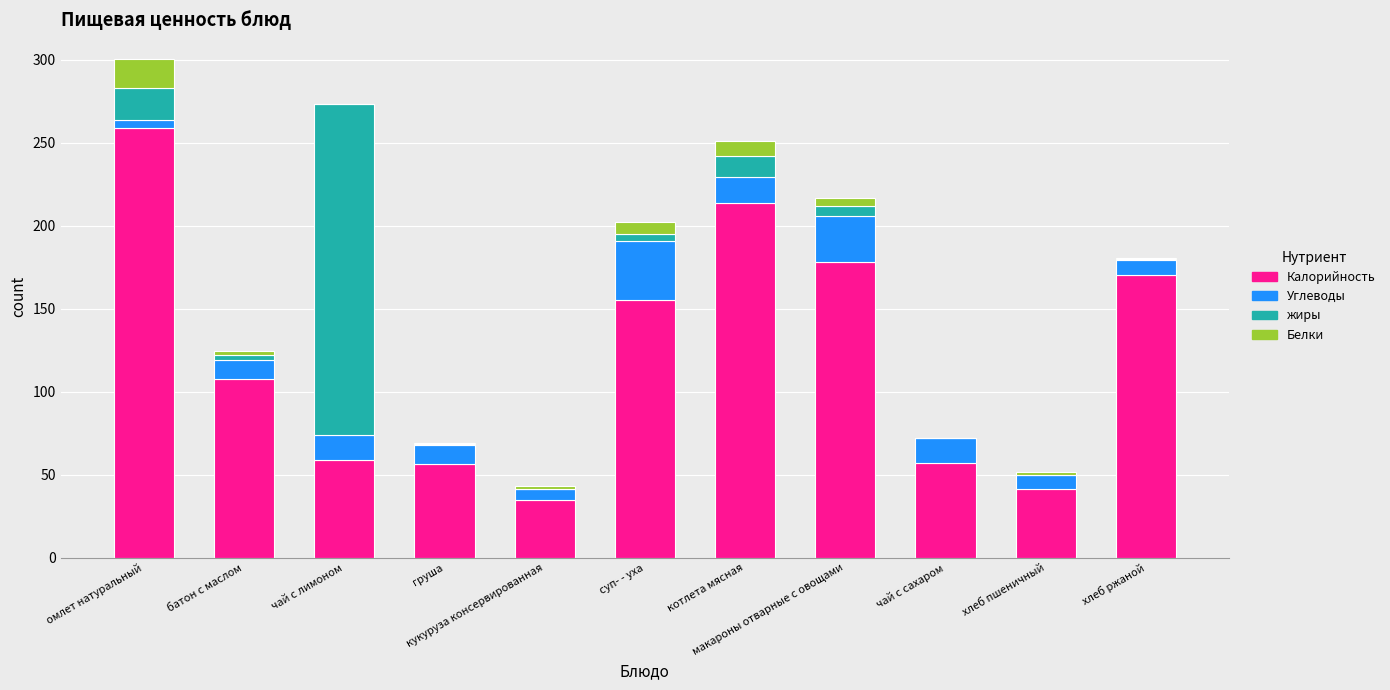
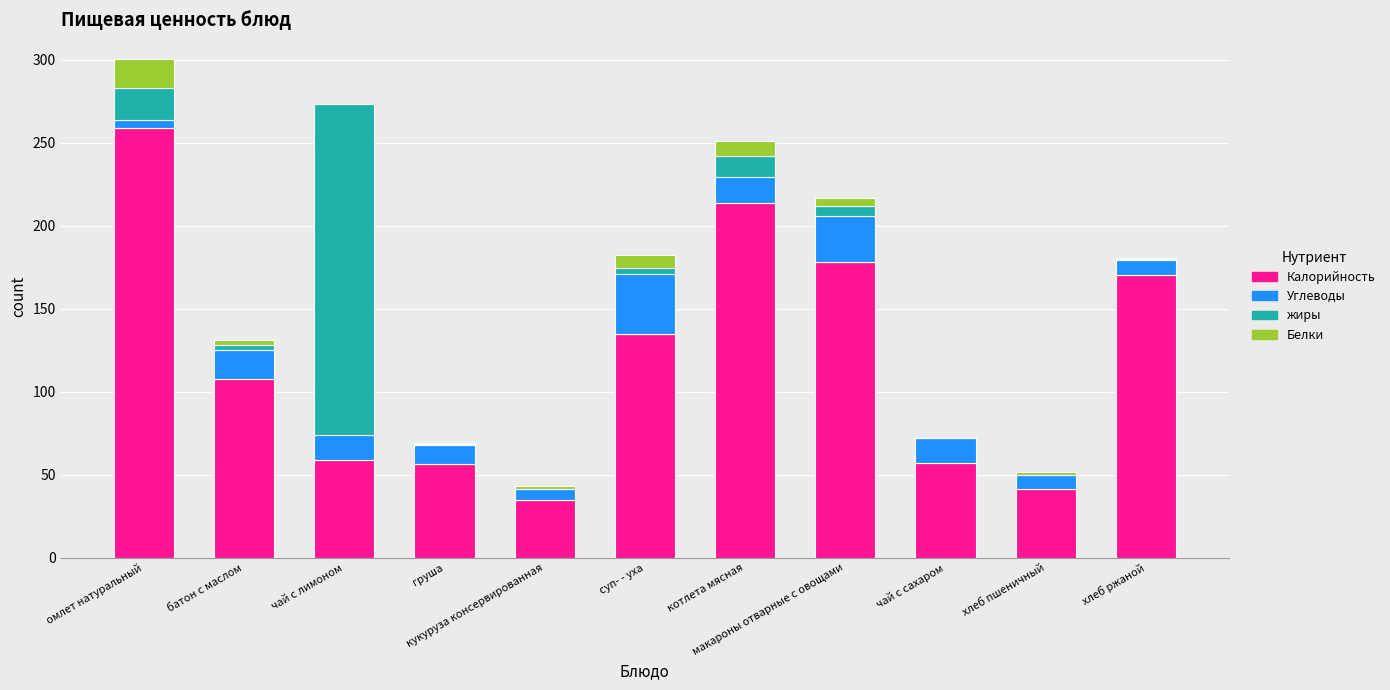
  {
    "Калорийность": {
      "омлет натуральный": 259,
      "батон с маслом": 108,
      "чай с лимоном": 59,
      "груша": 56,
      "кукуруза консервированная": 35,
-     "суп- - уха": 155,
+     "суп- - уха": 135,
      "котлета мясная": 214,
      "макароны отварные с овощами": 178,
      "чай с сахаром": 57,
      "хлеб пшеничный": 42,
      "хлеб ржаной": 171
    },
    "Углеводы": {
      "омлет натуральный": 5,
-     "батон с маслом": 11,
+     "батон с маслом": 17,
      "чай с лимоном": 15,
      "груша": 12,
      "кукуруза консервированная": 7,
      "суп- - уха": 36,
      "котлета мясная": 16,
      "макароны отварные с овощами": 28,
      "чай с сахаром": 15,
      "хлеб пшеничный": 8,
      "хлеб ржаной": 9
    },
    "жиры": {
      "омлет натуральный": 19,
      "батон с маслом": 3,
      "чай с лимоном": 199,
      "суп- - уха": 4,
      "котлета мясная": 13,
      "макароны отварные с овощами": 6,
      "чай с сахаром": 0
    },
    "Белки": {
      "омлет натуральный": 17,
      "батон с маслом": 3,
      "суп- - уха": 8,
      "котлета мясная": 9,
      "макароны отварные с овощами": 5,
      "чай с сахаром": 0,
      "хлеб пшеничный": 2
    }
  }
